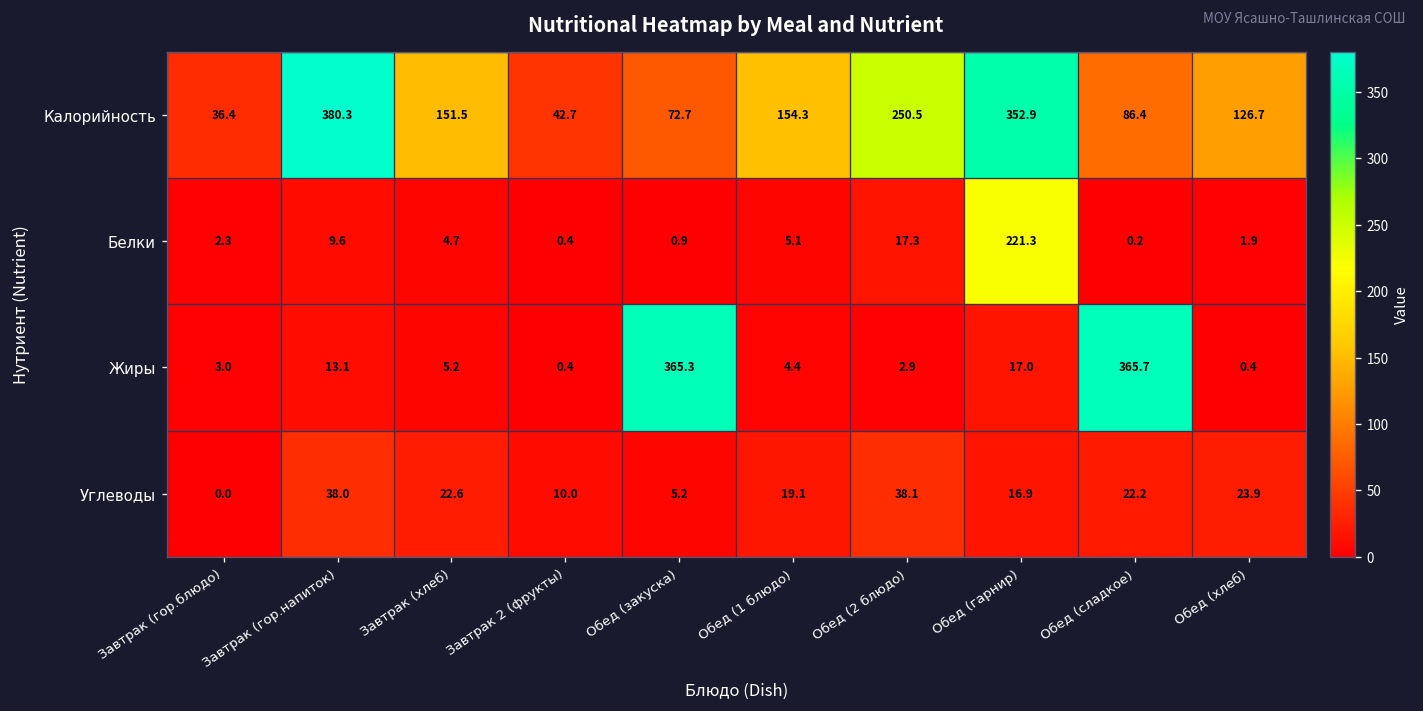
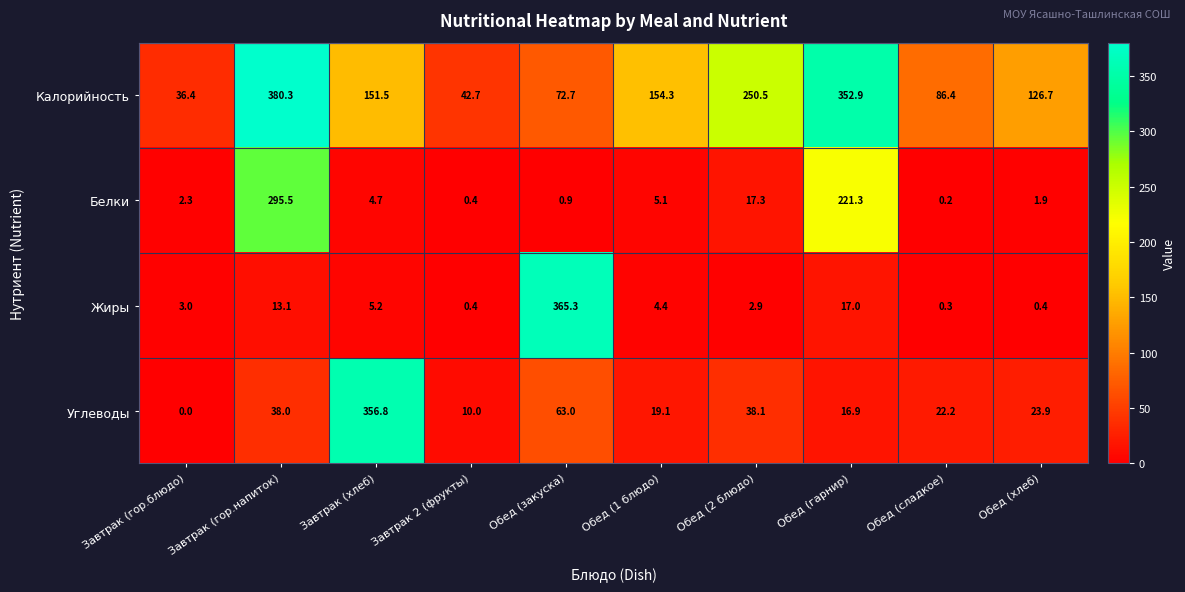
  {
    "Калорийность": {
      "Завтрак (гор.блюдо)": 36.4,
      "Завтрак (гор.напиток)": 380.3,
      "Завтрак (хлеб)": 151.5,
      "Завтрак 2 (фрукты)": 42.7,
      "Обед (закуска)": 72.7,
      "Обед (1 блюдо)": 154.3,
      "Обед (2 блюдо)": 250.5,
      "Обед (гарнир)": 352.9,
      "Обед (сладкое)": 86.4,
      "Обед (хлеб)": 126.7
    },
    "Белки": {
      "Завтрак (гор.блюдо)": 2.3,
-     "Завтрак (гор.напиток)": 9.6,
+     "Завтрак (гор.напиток)": 295.5,
      "Завтрак (хлеб)": 4.7,
      "Завтрак 2 (фрукты)": 0.4,
      "Обед (закуска)": 0.9,
      "Обед (1 блюдо)": 5.1,
      "Обед (2 блюдо)": 17.3,
      "Обед (гарнир)": 221.3,
      "Обед (сладкое)": 0.2,
      "Обед (хлеб)": 1.9
    },
    "Жиры": {
      "Завтрак (гор.блюдо)": 3.0,
      "Завтрак (гор.напиток)": 13.1,
      "Завтрак (хлеб)": 5.2,
      "Завтрак 2 (фрукты)": 0.4,
      "Обед (закуска)": 365.3,
      "Обед (1 блюдо)": 4.4,
      "Обед (2 блюдо)": 2.9,
      "Обед (гарнир)": 17.0,
-     "Обед (сладкое)": 365.7,
+     "Обед (сладкое)": 0.3,
      "Обед (хлеб)": 0.4
    },
    "Углеводы": {
      "Завтрак (гор.блюдо)": 0.0,
      "Завтрак (гор.напиток)": 38.0,
-     "Завтрак (хлеб)": 22.6,
+     "Завтрак (хлеб)": 356.8,
      "Завтрак 2 (фрукты)": 10.0,
-     "Обед (закуска)": 5.2,
+     "Обед (закуска)": 63.0,
      "Обед (1 блюдо)": 19.1,
      "Обед (2 блюдо)": 38.1,
      "Обед (гарнир)": 16.9,
      "Обед (сладкое)": 22.2,
      "Обед (хлеб)": 23.9
    }
  }
